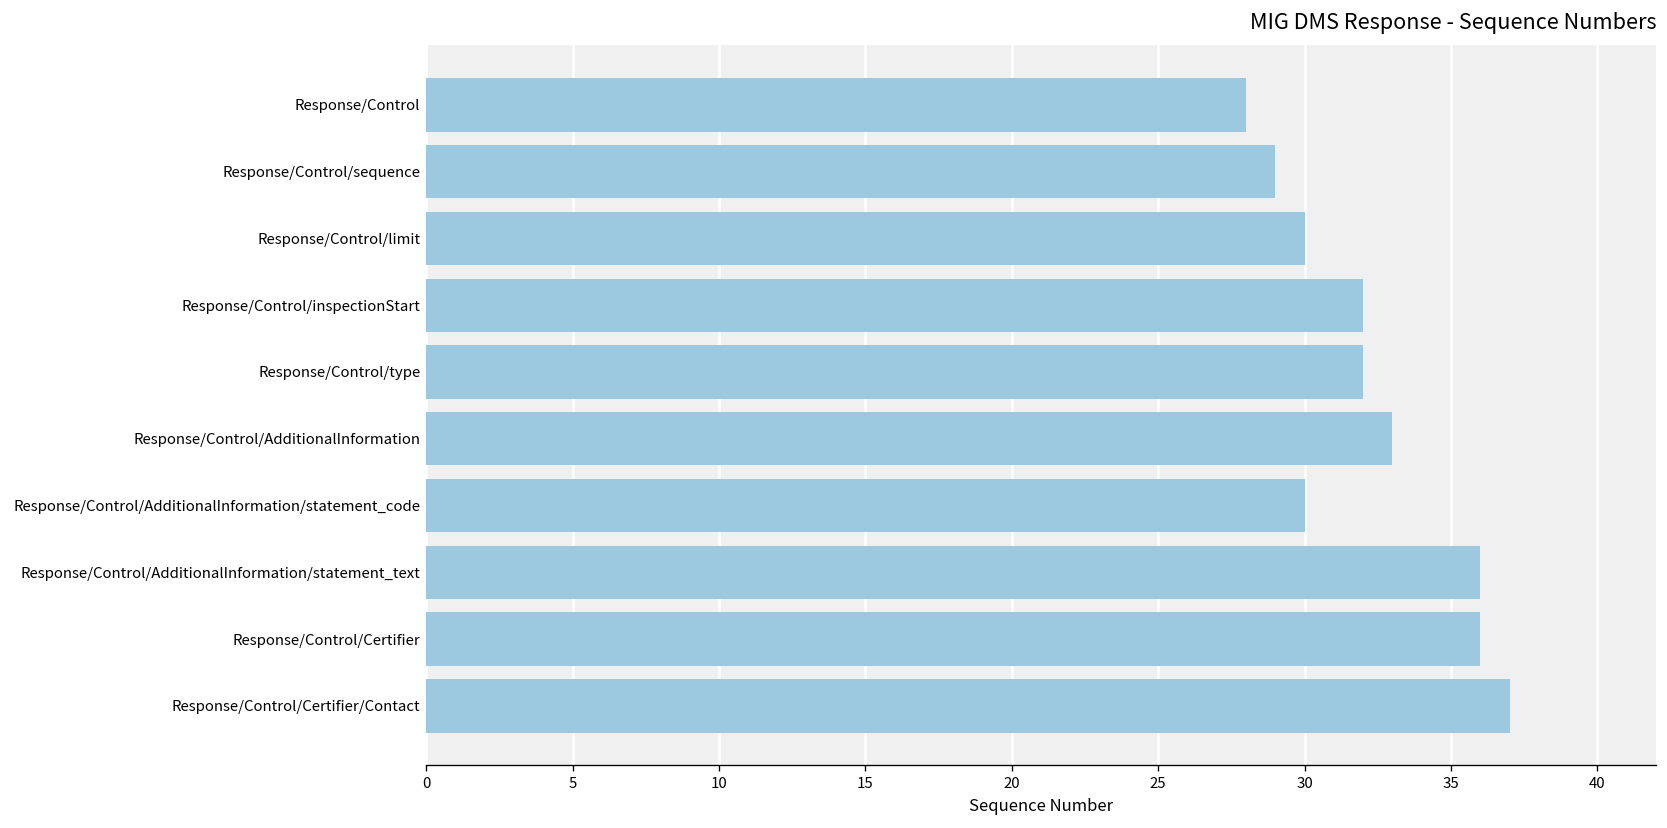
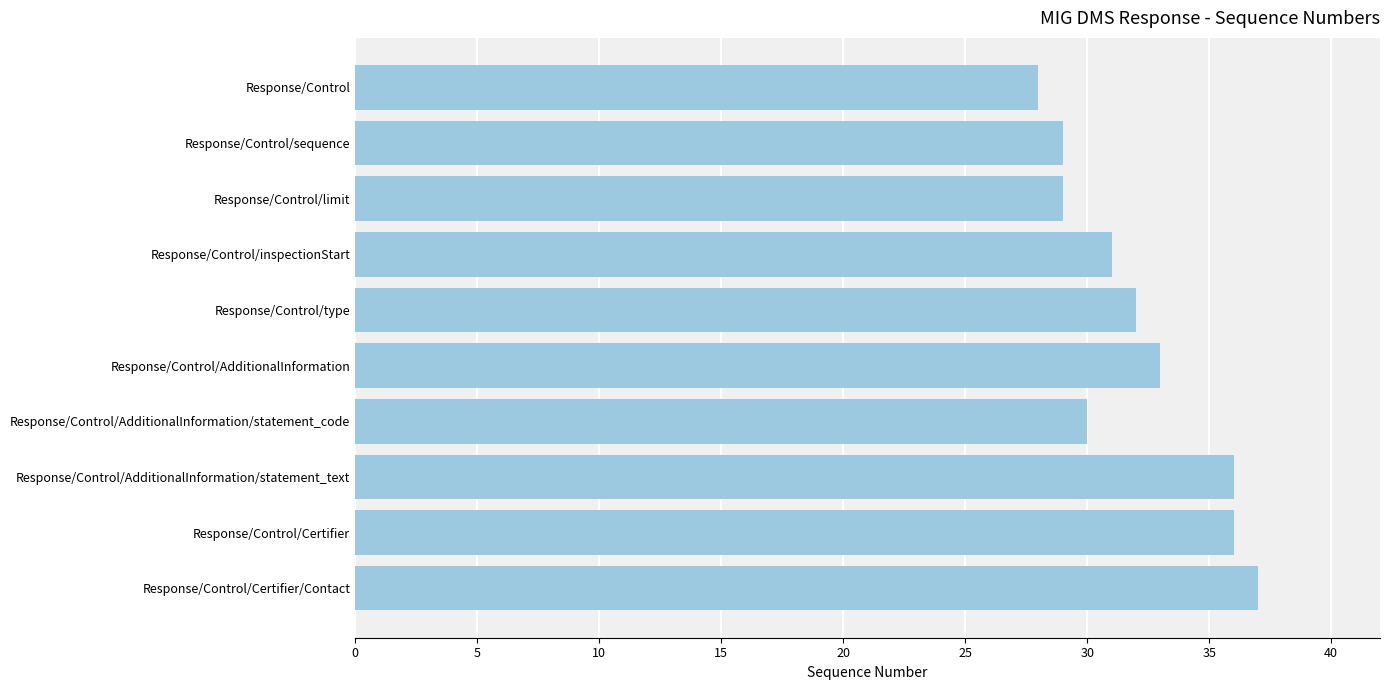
  {
    "Response/Control": 28,
    "Response/Control/sequence": 29,
-   "Response/Control/limit": 30,
-   "Response/Control/inspectionStart": 32,
+   "Response/Control/limit": 29,
+   "Response/Control/inspectionStart": 31,
    "Response/Control/type": 32,
    "Response/Control/AdditionalInformation": 33,
    "Response/Control/AdditionalInformation/statement_code": 30,
    "Response/Control/AdditionalInformation/statement_text": 36,
    "Response/Control/Certifier": 36,
    "Response/Control/Certifier/Contact": 37
  }
